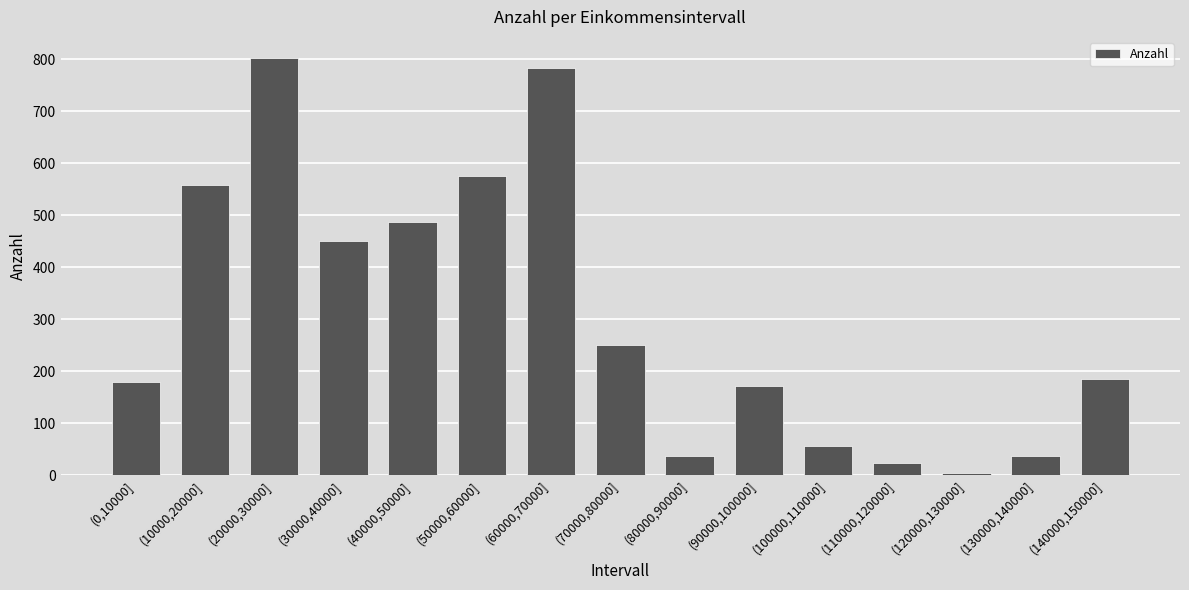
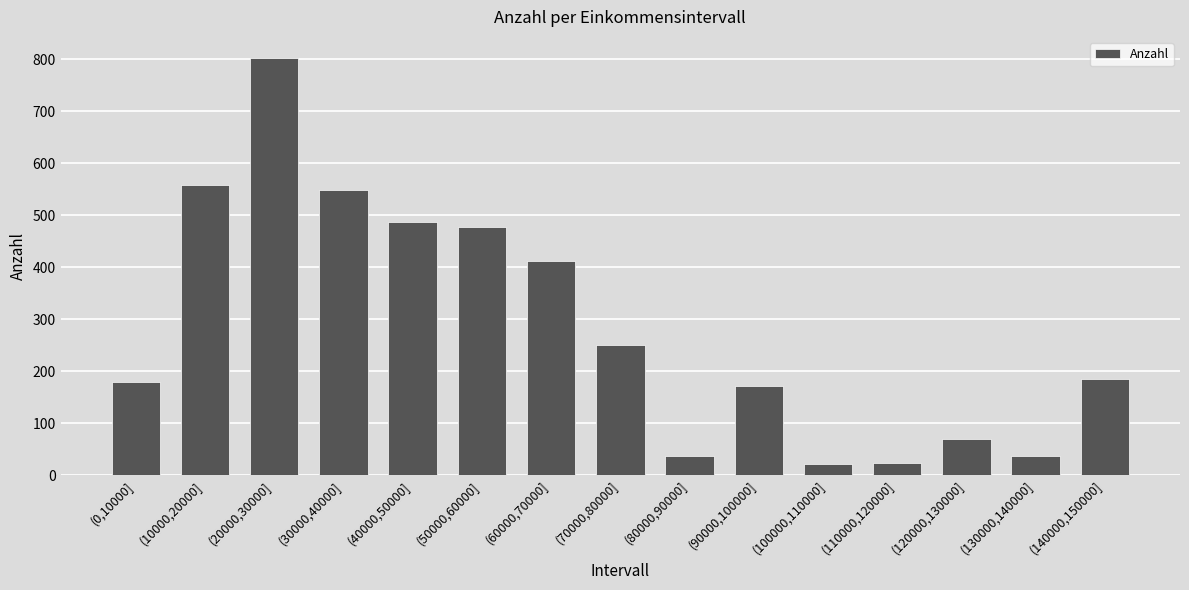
  {
    "(0,10000]": 180,
    "(10000,20000]": 560,
    "(20000,30000]": 800,
-   "(30000,40000]": 450,
+   "(30000,40000]": 550,
    "(40000,50000]": 490,
-   "(50000,60000]": 580,
-   "(60000,70000]": 780,
+   "(50000,60000]": 480,
+   "(60000,70000]": 410,
    "(70000,80000]": 250,
    "(80000,90000]": 40,
    "(90000,100000]": 170,
-   "(100000,110000]": 60,
+   "(100000,110000]": 20,
    "(110000,120000]": 20,
-   "(120000,130000]": 0,
+   "(120000,130000]": 70,
    "(130000,140000]": 40,
    "(140000,150000]": 190
  }
